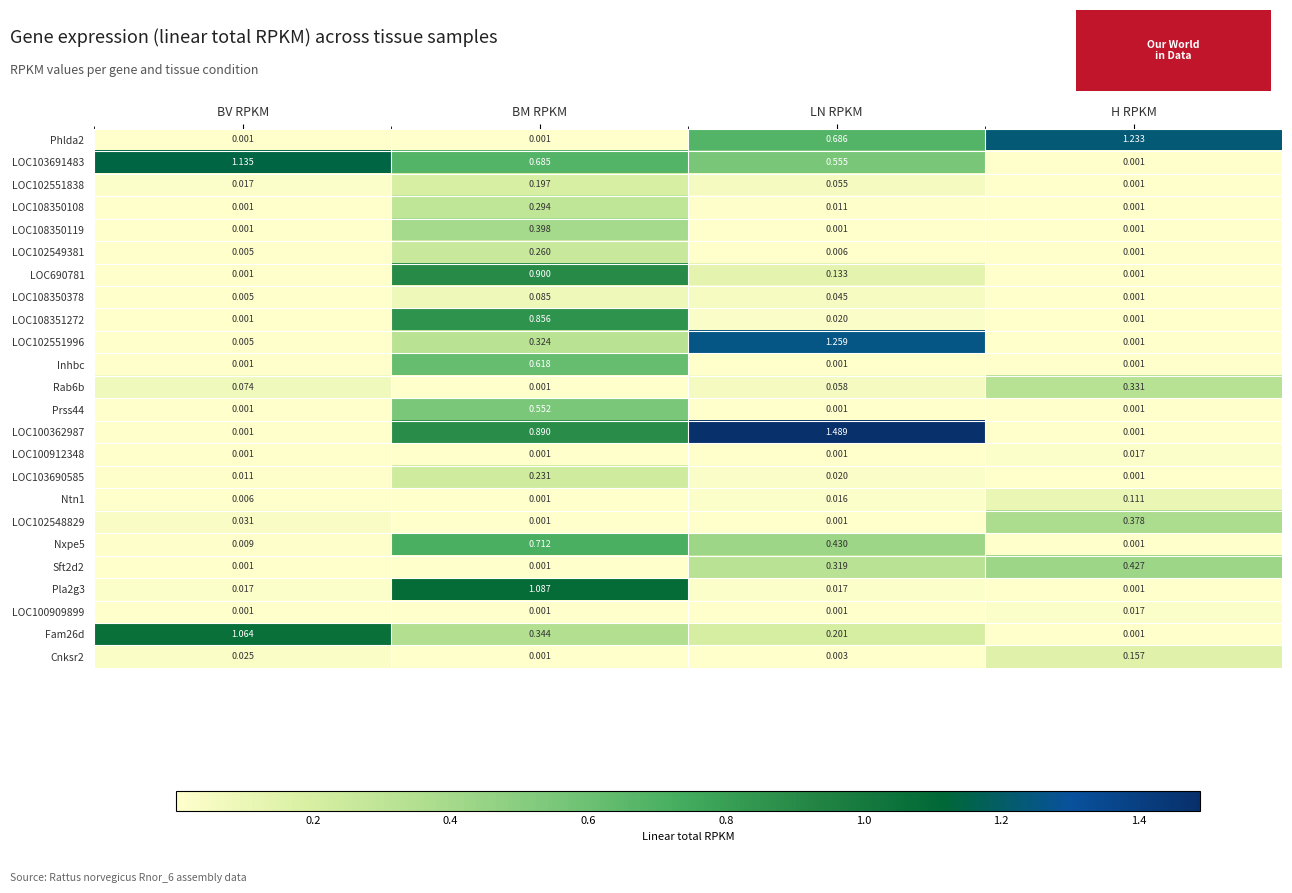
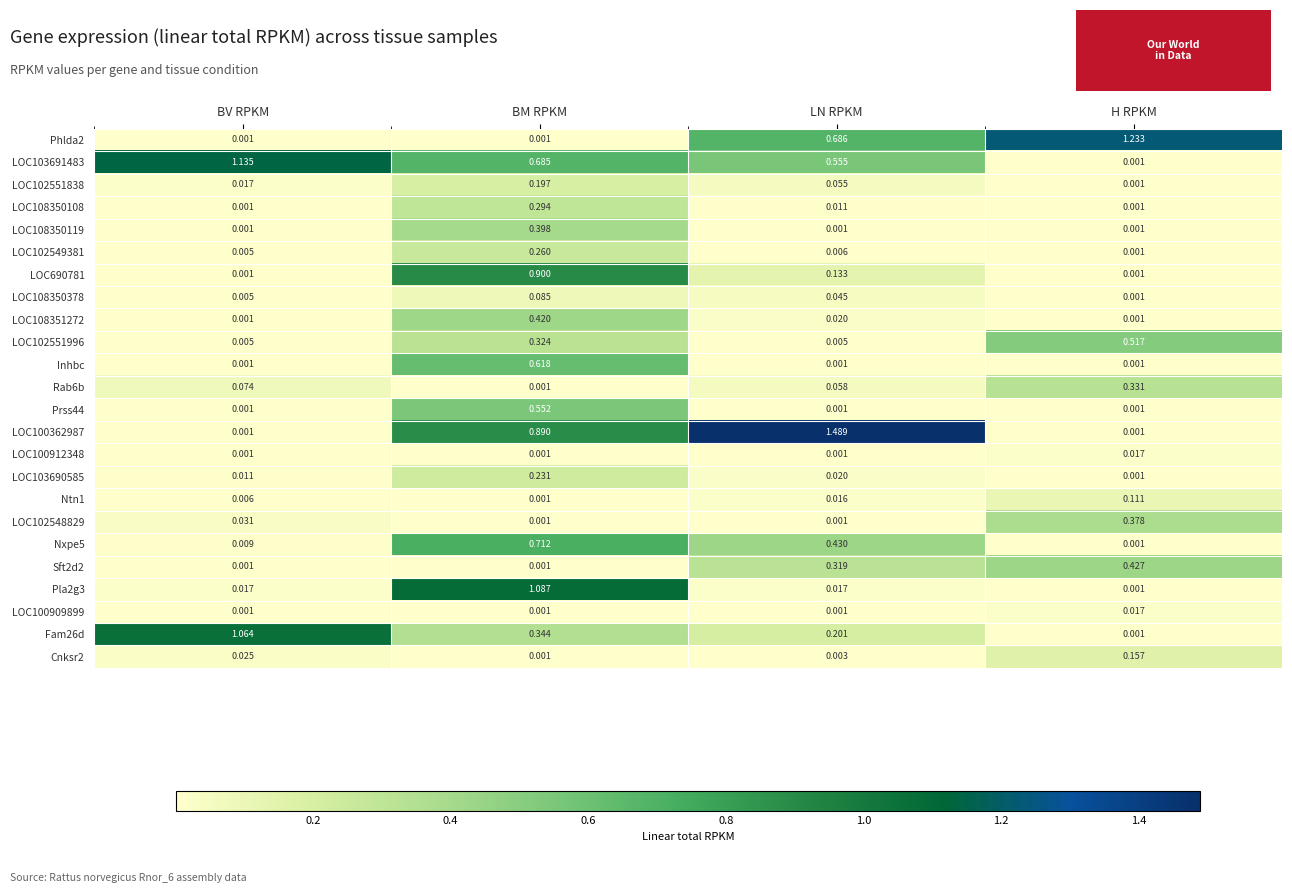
  {
    "Phlda2": {
      "BV RPKM": 0.001,
      "BM RPKM": 0.001,
      "LN RPKM": 0.686,
      "H RPKM": 1.233
    },
    "LOC103691483": {
      "BV RPKM": 1.135,
      "BM RPKM": 0.685,
      "LN RPKM": 0.555,
      "H RPKM": 0.001
    },
    "LOC102551838": {
      "BV RPKM": 0.017,
      "BM RPKM": 0.197,
      "LN RPKM": 0.055,
      "H RPKM": 0.001
    },
    "LOC108350108": {
      "BV RPKM": 0.001,
      "BM RPKM": 0.294,
      "LN RPKM": 0.011,
      "H RPKM": 0.001
    },
    "LOC108350119": {
      "BV RPKM": 0.001,
      "BM RPKM": 0.398,
      "LN RPKM": 0.001,
      "H RPKM": 0.001
    },
    "LOC102549381": {
      "BV RPKM": 0.005,
      "BM RPKM": 0.260,
      "LN RPKM": 0.006,
      "H RPKM": 0.001
    },
    "LOC690781": {
      "BV RPKM": 0.001,
      "BM RPKM": 0.900,
      "LN RPKM": 0.133,
      "H RPKM": 0.001
    },
    "LOC108350378": {
      "BV RPKM": 0.005,
      "BM RPKM": 0.085,
      "LN RPKM": 0.045,
      "H RPKM": 0.001
    },
    "LOC108351272": {
      "BV RPKM": 0.001,
-     "BM RPKM": 0.856,
+     "BM RPKM": 0.420,
      "LN RPKM": 0.020,
      "H RPKM": 0.001
    },
    "LOC102551996": {
      "BV RPKM": 0.005,
      "BM RPKM": 0.324,
-     "LN RPKM": 1.259,
-     "H RPKM": 0.001
+     "LN RPKM": 0.005,
+     "H RPKM": 0.517
    },
    "Inhbc": {
      "BV RPKM": 0.001,
      "BM RPKM": 0.618,
      "LN RPKM": 0.001,
      "H RPKM": 0.001
    },
    "Rab6b": {
      "BV RPKM": 0.074,
      "BM RPKM": 0.001,
      "LN RPKM": 0.058,
      "H RPKM": 0.331
    },
    "Prss44": {
      "BV RPKM": 0.001,
      "BM RPKM": 0.552,
      "LN RPKM": 0.001,
      "H RPKM": 0.001
    },
    "LOC100362987": {
      "BV RPKM": 0.001,
      "BM RPKM": 0.890,
      "LN RPKM": 1.489,
      "H RPKM": 0.001
    },
    "LOC100912348": {
      "BV RPKM": 0.001,
      "BM RPKM": 0.001,
      "LN RPKM": 0.001,
      "H RPKM": 0.017
    },
    "LOC103690585": {
      "BV RPKM": 0.011,
      "BM RPKM": 0.231,
      "LN RPKM": 0.020,
      "H RPKM": 0.001
    },
    "Ntn1": {
      "BV RPKM": 0.006,
      "BM RPKM": 0.001,
      "LN RPKM": 0.016,
      "H RPKM": 0.111
    },
    "LOC102548829": {
      "BV RPKM": 0.031,
      "BM RPKM": 0.001,
      "LN RPKM": 0.001,
      "H RPKM": 0.378
    },
    "Nxpe5": {
      "BV RPKM": 0.009,
      "BM RPKM": 0.712,
      "LN RPKM": 0.430,
      "H RPKM": 0.001
    },
    "Sft2d2": {
      "BV RPKM": 0.001,
      "BM RPKM": 0.001,
      "LN RPKM": 0.319,
      "H RPKM": 0.427
    },
    "Pla2g3": {
      "BV RPKM": 0.017,
      "BM RPKM": 1.087,
      "LN RPKM": 0.017,
      "H RPKM": 0.001
    },
    "LOC100909899": {
      "BV RPKM": 0.001,
      "BM RPKM": 0.001,
      "LN RPKM": 0.001,
      "H RPKM": 0.017
    },
    "Fam26d": {
      "BV RPKM": 1.064,
      "BM RPKM": 0.344,
      "LN RPKM": 0.201,
      "H RPKM": 0.001
    },
    "Cnksr2": {
      "BV RPKM": 0.025,
      "BM RPKM": 0.001,
      "LN RPKM": 0.003,
      "H RPKM": 0.157
    }
  }
